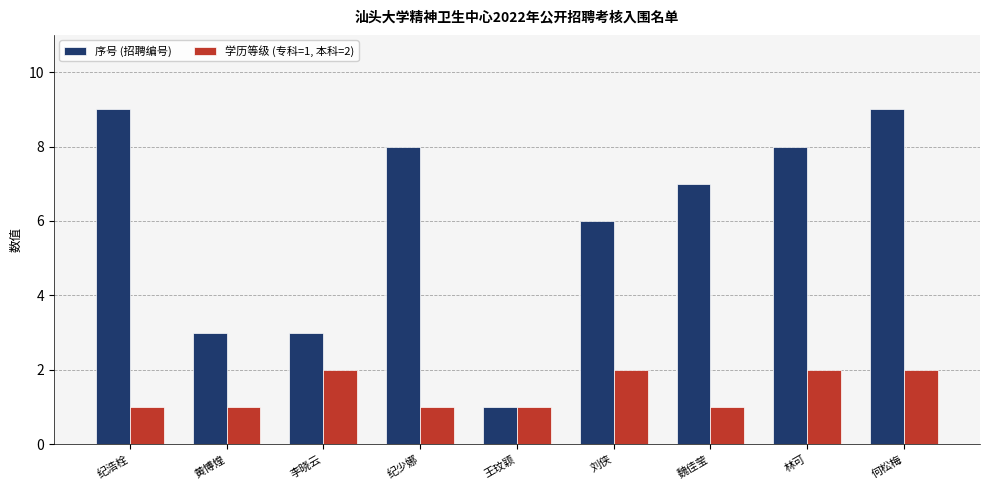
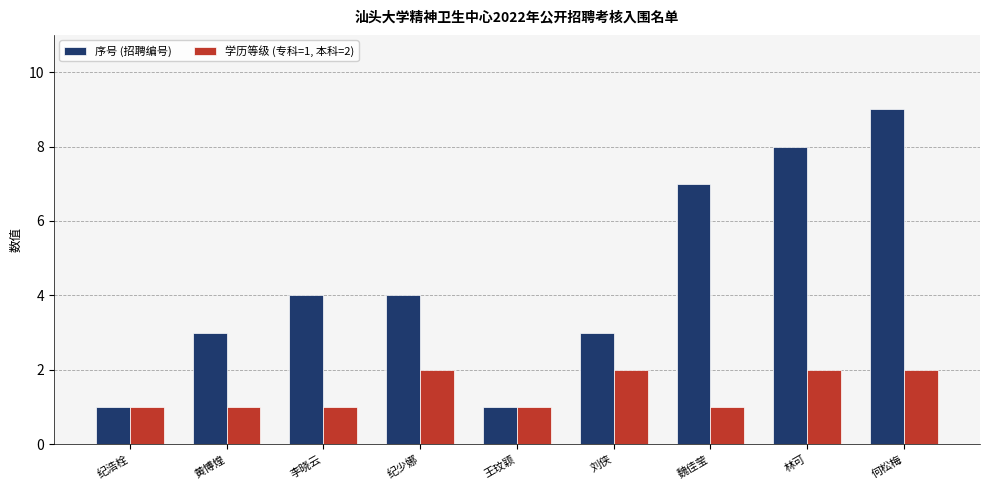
  {
    "序号 (招聘编号)": {
-     "纪浩栓": 9,
+     "纪浩栓": 1,
      "黄愽煌": 3,
-     "李晓云": 3,
-     "纪少娜": 8,
+     "李晓云": 4,
+     "纪少娜": 4,
      "王玟颖": 1,
-     "刘侠": 6,
+     "刘侠": 3,
      "魏佳莹": 7,
      "林可": 8,
      "何松梅": 9
    },
    "学历等级 (专科=1, 本科=2)": {
      "纪浩栓": 1,
      "黄愽煌": 1,
-     "李晓云": 2,
-     "纪少娜": 1,
+     "李晓云": 1,
+     "纪少娜": 2,
      "王玟颖": 1,
      "刘侠": 2,
      "魏佳莹": 1,
      "林可": 2,
      "何松梅": 2
    }
  }
